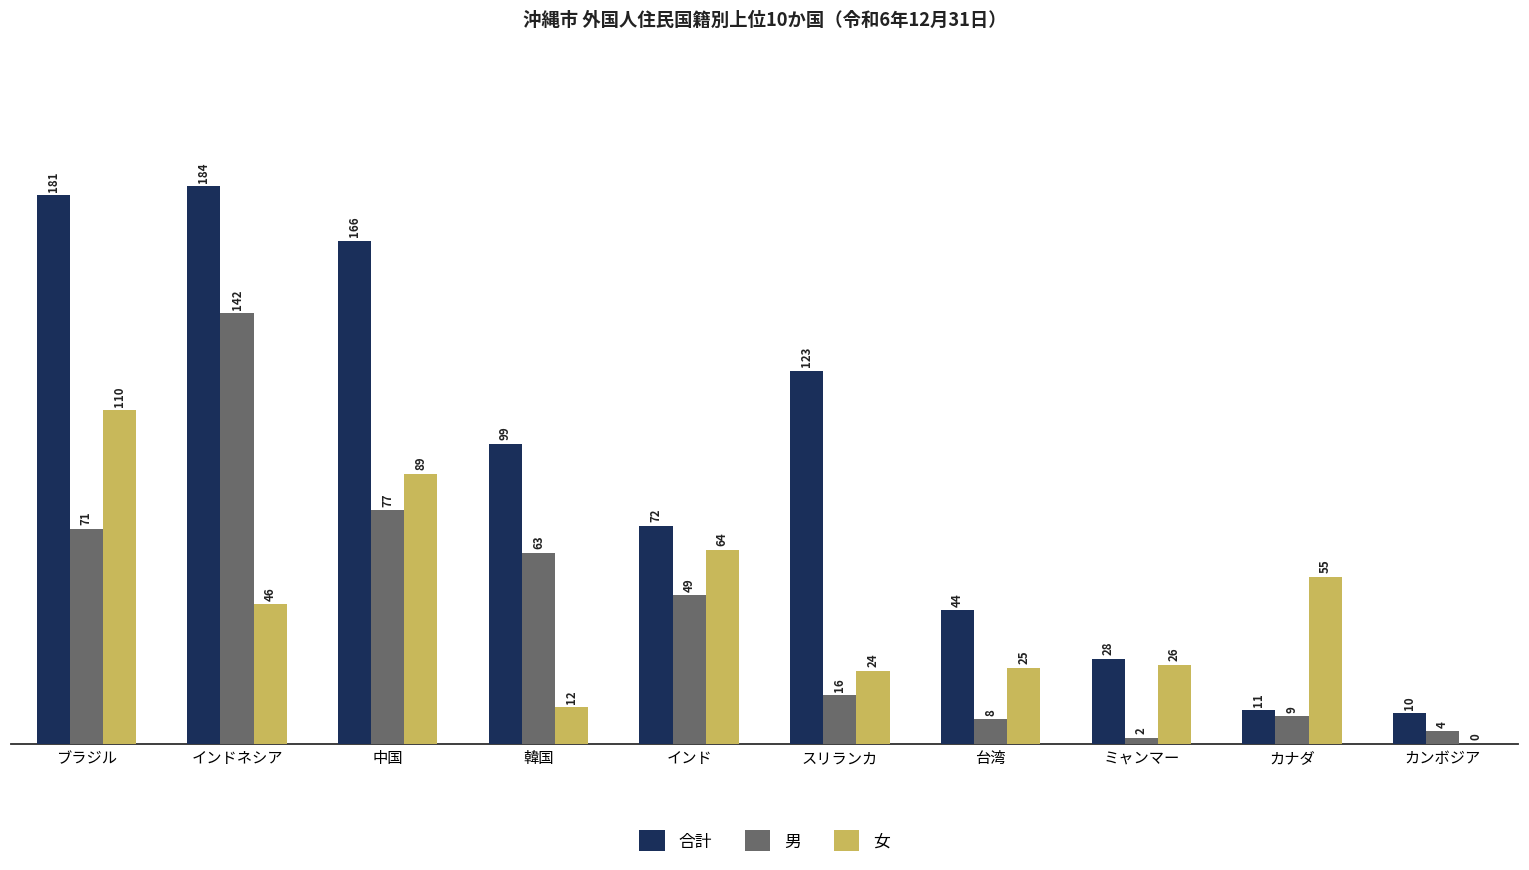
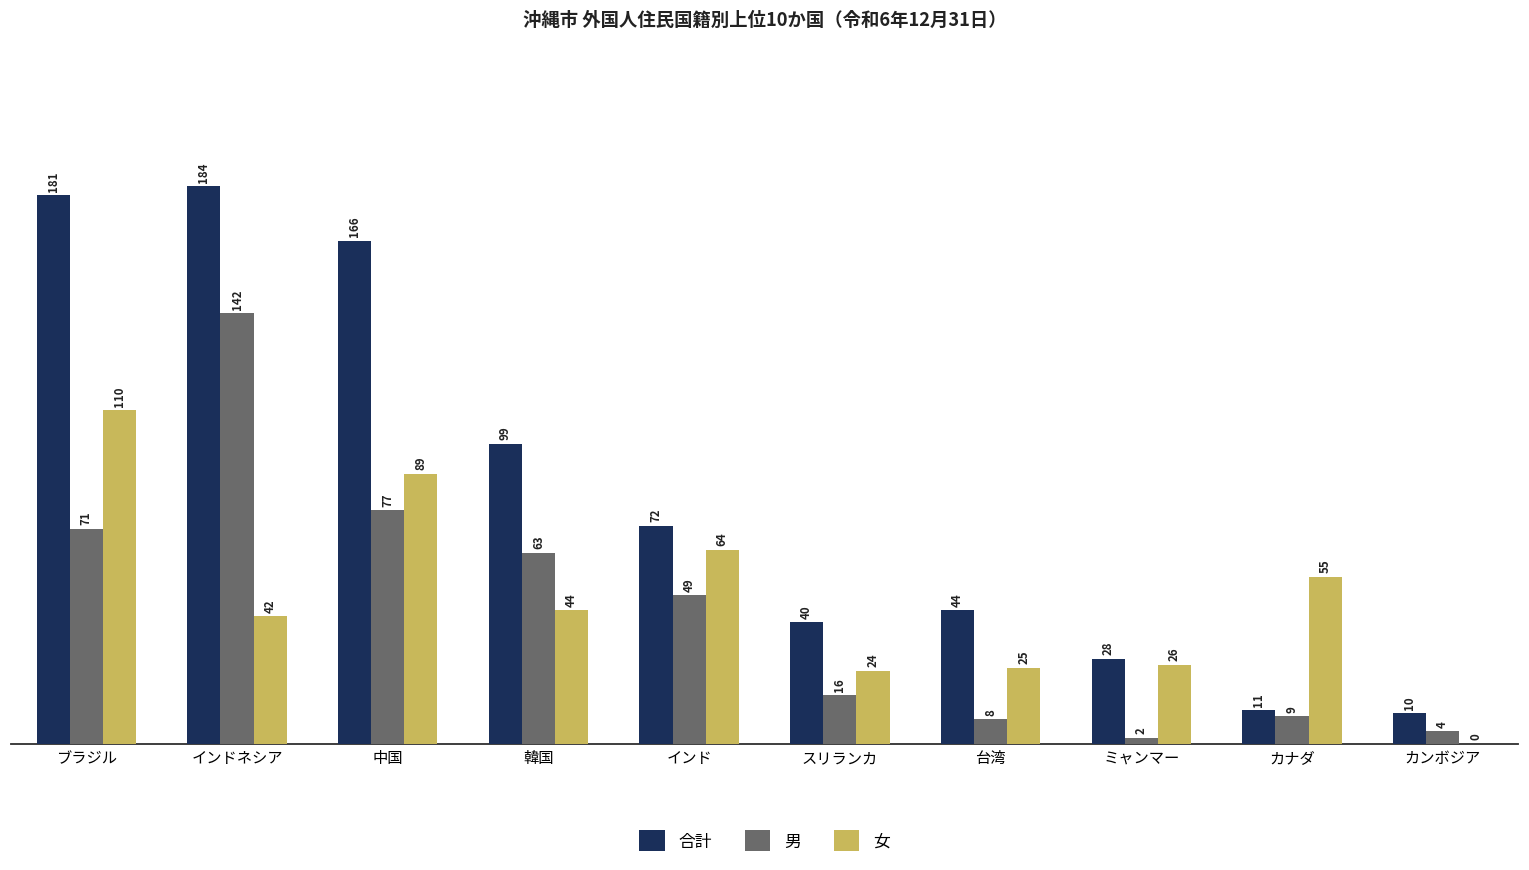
  {
    "合計": {
      "ブラジル": 181,
      "インドネシア": 184,
      "中国": 166,
      "韓国": 99,
      "インド": 72,
-     "スリランカ": 123,
+     "スリランカ": 40,
      "台湾": 44,
      "ミャンマー": 28,
      "カナダ": 11,
      "カンボジア": 10
    },
    "男": {
      "ブラジル": 71,
      "インドネシア": 142,
      "中国": 77,
      "韓国": 63,
      "インド": 49,
      "スリランカ": 16,
      "台湾": 8,
      "ミャンマー": 2,
      "カナダ": 9,
      "カンボジア": 4
    },
    "女": {
      "ブラジル": 110,
-     "インドネシア": 46,
+     "インドネシア": 42,
      "中国": 89,
-     "韓国": 12,
+     "韓国": 44,
      "インド": 64,
      "スリランカ": 24,
      "台湾": 25,
      "ミャンマー": 26,
      "カナダ": 55,
      "カンボジア": 0
    }
  }
